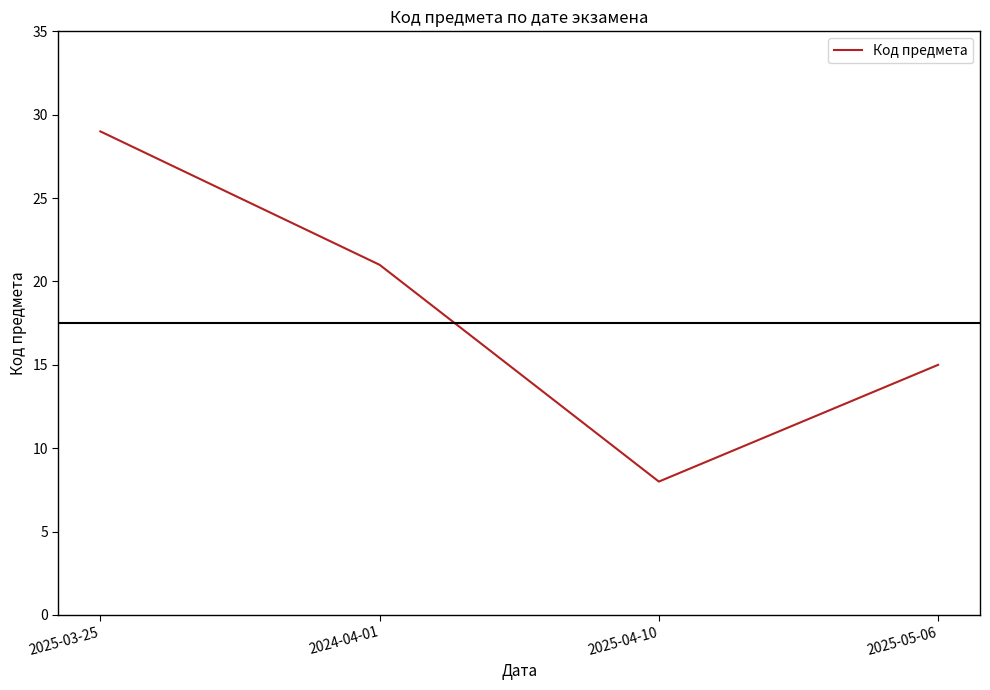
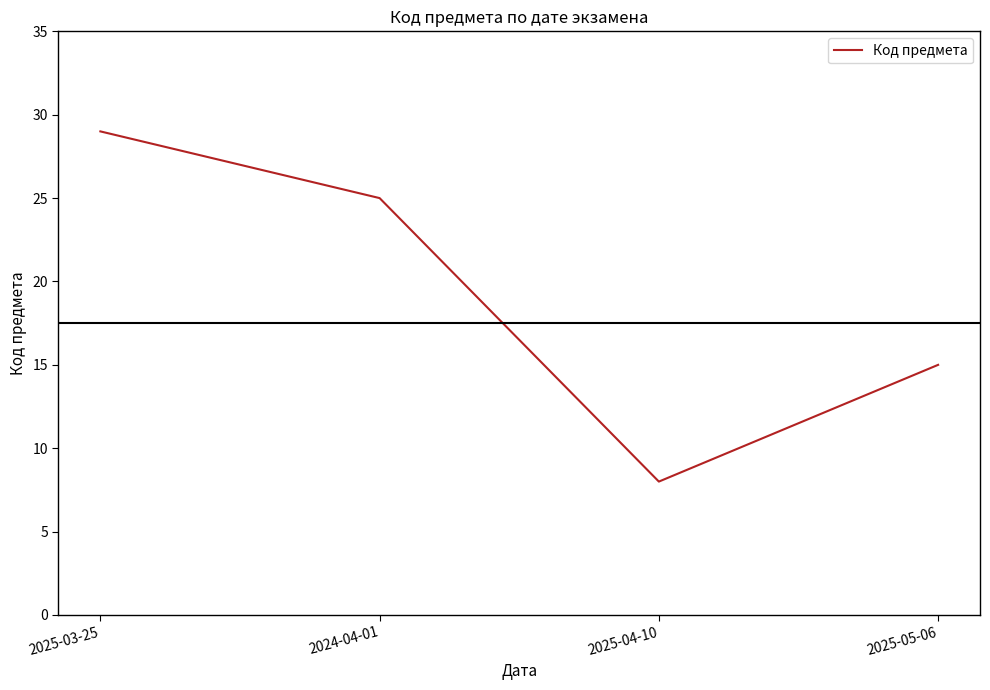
  {
    "2025-03-25": 29,
-   "2024-04-01": 21,
+   "2024-04-01": 25,
    "2025-04-10": 8,
    "2025-05-06": 15
  }
